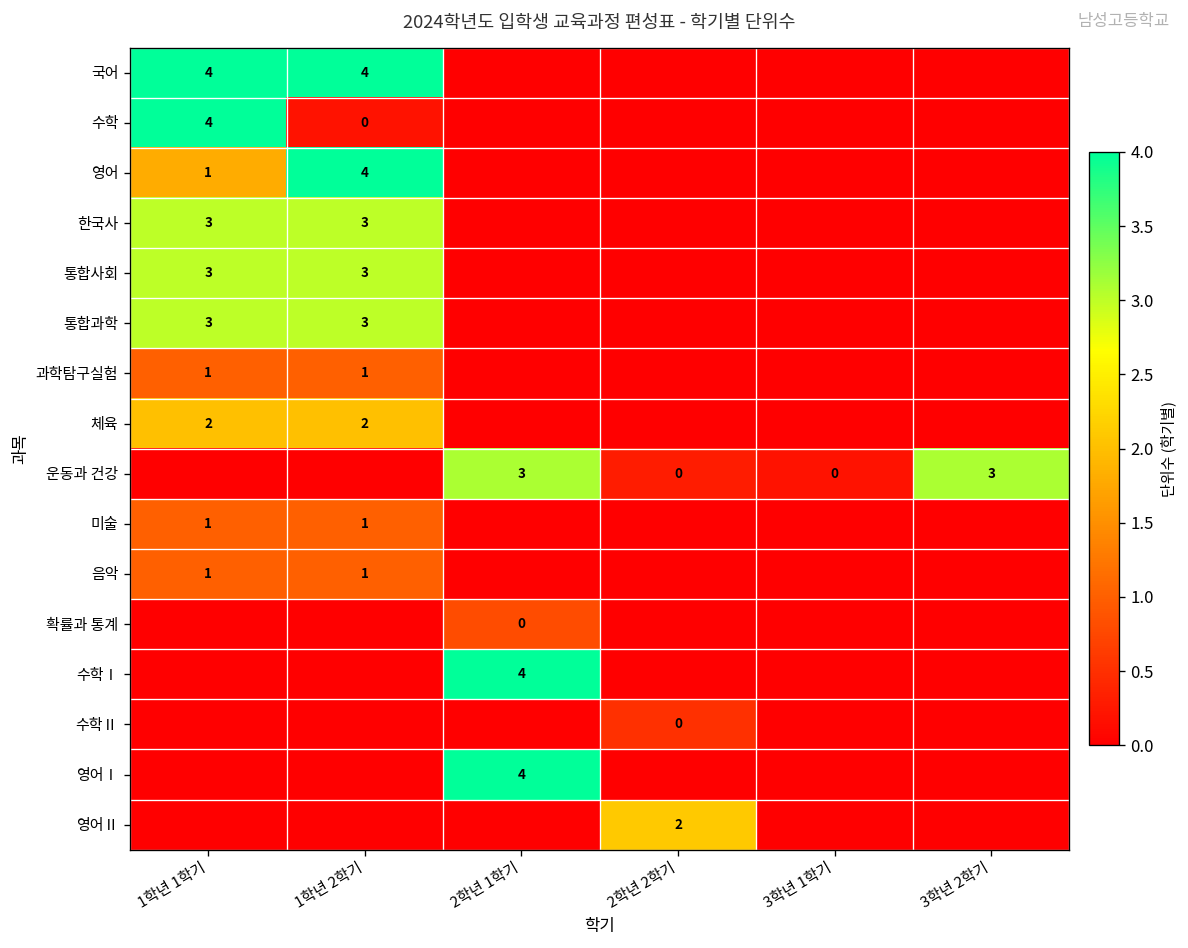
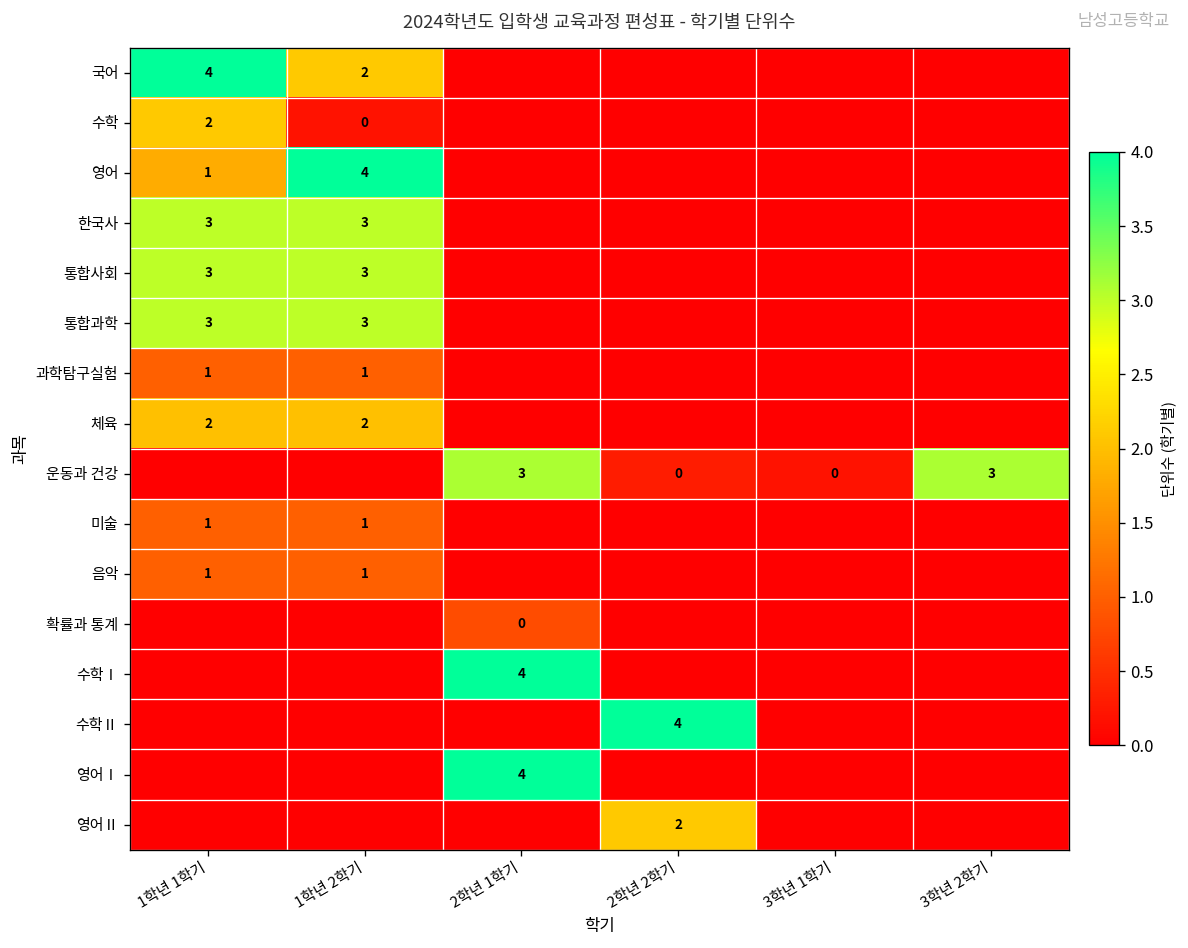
  {
    "국어": {
      "1학년 1학기": 4,
-     "1학년 2학기": 4
+     "1학년 2학기": 2
    },
    "수학": {
-     "1학년 1학기": 4,
+     "1학년 1학기": 2,
      "1학년 2학기": 0
    },
    "영어": {
      "1학년 1학기": 1,
      "1학년 2학기": 4
    },
    "한국사": {
      "1학년 1학기": 3,
      "1학년 2학기": 3
    },
    "통합사회": {
      "1학년 1학기": 3,
      "1학년 2학기": 3
    },
    "통합과학": {
      "1학년 1학기": 3,
      "1학년 2학기": 3
    },
    "과학탐구실험": {
      "1학년 1학기": 1,
      "1학년 2학기": 1
    },
    "체육": {
      "1학년 1학기": 2,
      "1학년 2학기": 2
    },
    "운동과 건강": {
      "2학년 1학기": 3,
      "2학년 2학기": 0,
      "3학년 1학기": 0,
      "3학년 2학기": 3
    },
    "미술": {
      "1학년 1학기": 1,
      "1학년 2학기": 1
    },
    "음악": {
      "1학년 1학기": 1,
      "1학년 2학기": 1
    },
    "확률과 통계": {
      "2학년 1학기": 0
    },
    "수학Ⅰ": {
      "2학년 1학기": 4
    },
    "수학Ⅱ": {
-     "2학년 2학기": 0
+     "2학년 2학기": 4
    },
    "영어Ⅰ": {
      "2학년 1학기": 4
    },
    "영어Ⅱ": {
      "2학년 2학기": 2
    }
  }
